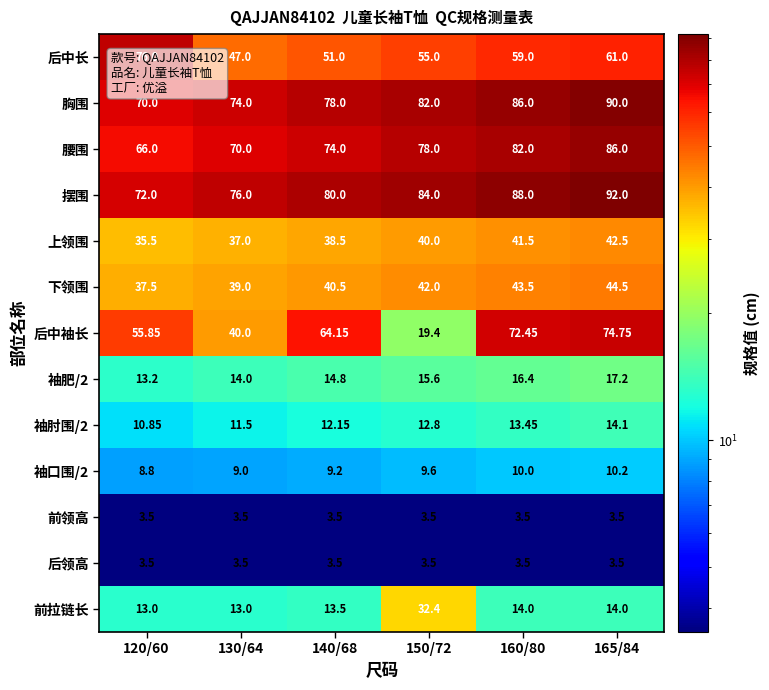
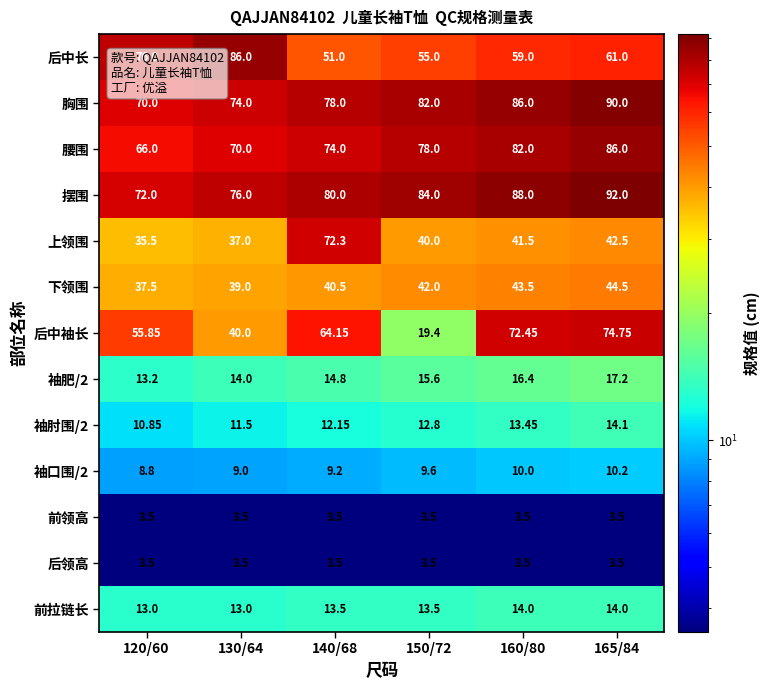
  {
    "后中长": {
-     "130/64": 47.0,
+     "130/64": 86.0,
      "140/68": 51.0,
      "150/72": 55.0,
      "160/80": 59.0,
      "165/84": 61.0
    },
    "胸围": {
      "130/64": 74.0,
      "140/68": 78.0,
      "150/72": 82.0,
      "160/80": 86.0,
      "165/84": 90.0
    },
    "腰围": {
      "120/60": 66.0,
      "130/64": 70.0,
      "140/68": 74.0,
      "150/72": 78.0,
      "160/80": 82.0,
      "165/84": 86.0
    },
    "摆围": {
      "120/60": 72.0,
      "130/64": 76.0,
      "140/68": 80.0,
      "150/72": 84.0,
      "160/80": 88.0,
      "165/84": 92.0
    },
    "上领围": {
      "120/60": 35.5,
      "130/64": 37.0,
-     "140/68": 38.5,
+     "140/68": 72.3,
      "150/72": 40.0,
      "160/80": 41.5,
      "165/84": 42.5
    },
    "下领围": {
      "120/60": 37.5,
      "130/64": 39.0,
      "140/68": 40.5,
      "150/72": 42.0,
      "160/80": 43.5,
      "165/84": 44.5
    },
    "后中袖长": {
      "120/60": 55.85,
      "130/64": 40.0,
      "140/68": 64.15,
      "150/72": 19.4,
      "160/80": 72.45,
      "165/84": 74.75
    },
    "袖肥/2": {
      "120/60": 13.2,
      "130/64": 14.0,
      "140/68": 14.8,
      "150/72": 15.6,
      "160/80": 16.4,
      "165/84": 17.2
    },
    "袖肘围/2": {
      "120/60": 10.85,
      "130/64": 11.5,
      "140/68": 12.15,
      "150/72": 12.8,
      "160/80": 13.45,
      "165/84": 14.1
    },
    "袖口围/2": {
      "120/60": 8.8,
      "130/64": 9.0,
      "140/68": 9.2,
      "150/72": 9.6,
      "160/80": 10.0,
      "165/84": 10.2
    },
    "前领高": {
      "120/60": 3.5,
      "130/64": 3.5,
      "140/68": 3.5,
      "150/72": 3.5,
      "160/80": 3.5,
      "165/84": 3.5
    },
    "后领高": {
      "120/60": 3.5,
      "130/64": 3.5,
      "140/68": 3.5,
      "150/72": 3.5,
      "160/80": 3.5,
      "165/84": 3.5
    },
    "前拉链长": {
      "120/60": 13.0,
      "130/64": 13.0,
      "140/68": 13.5,
-     "150/72": 32.4,
+     "150/72": 13.5,
      "160/80": 14.0,
      "165/84": 14.0
    }
  }
